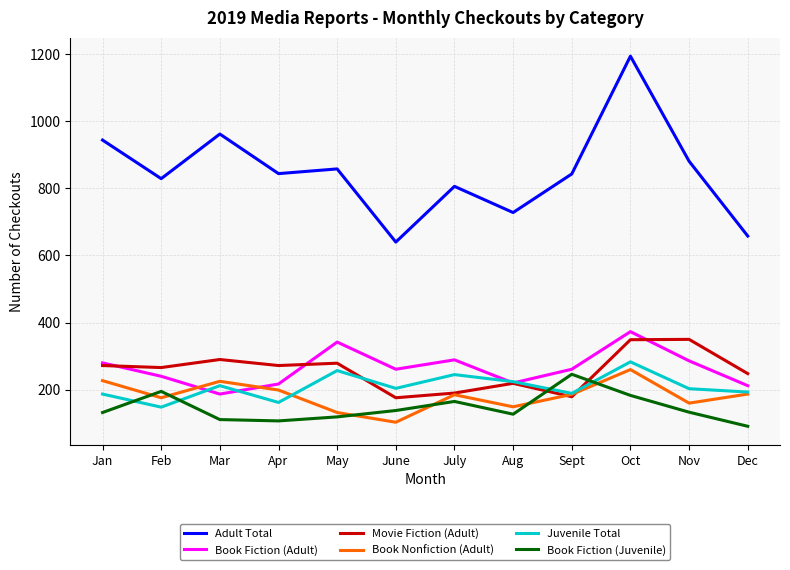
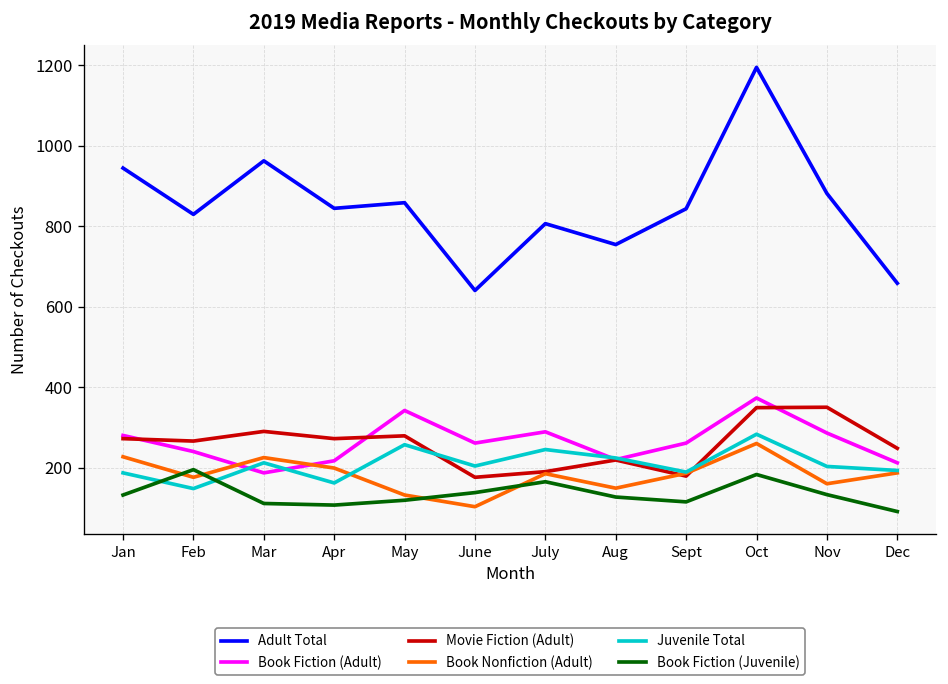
  {
    "Adult Total": {
      "Jan": 940,
      "Feb": 830,
      "Mar": 960,
      "Apr": 840,
      "May": 860,
      "June": 640,
      "July": 810,
-     "Aug": 730,
+     "Aug": 750,
      "Sept": 840,
      "Oct": 1190,
      "Nov": 880,
      "Dec": 660
    },
    "Book Fiction (Adult)": {
      "Jan": 280,
      "Feb": 240,
      "Mar": 190,
      "Apr": 220,
      "May": 340,
      "June": 260,
      "July": 290,
      "Sept": 260,
      "Oct": 370,
      "Nov": 290,
      "Dec": 210
    },
    "Movie Fiction (Adult)": {
      "Jan": 270,
      "Feb": 270,
      "Mar": 290,
      "Apr": 270,
      "May": 280,
      "June": 180,
      "Oct": 350,
      "Nov": 350,
      "Dec": 250
    },
    "Book Nonfiction (Adult)": {
      "Jan": 230,
      "Feb": 180,
      "Mar": 230,
      "Apr": 200,
      "May": 130,
      "June": 100,
      "Aug": 150,
      "Oct": 260,
      "Nov": 160
    },
    "Juvenile Total": {
      "Jan": 190,
      "Feb": 150,
      "Mar": 210,
      "Apr": 160,
      "May": 260,
      "June": 200,
      "July": 250,
      "Oct": 280,
      "Nov": 200
    },
    "Book Fiction (Juvenile)": {
      "Jan": 130,
      "Feb": 200,
      "Mar": 110,
      "Apr": 110,
      "May": 120,
      "June": 140,
      "July": 170,
      "Aug": 130,
-     "Sept": 250,
+     "Sept": 120,
      "Oct": 180,
      "Nov": 130,
      "Dec": 90
    }
  }
